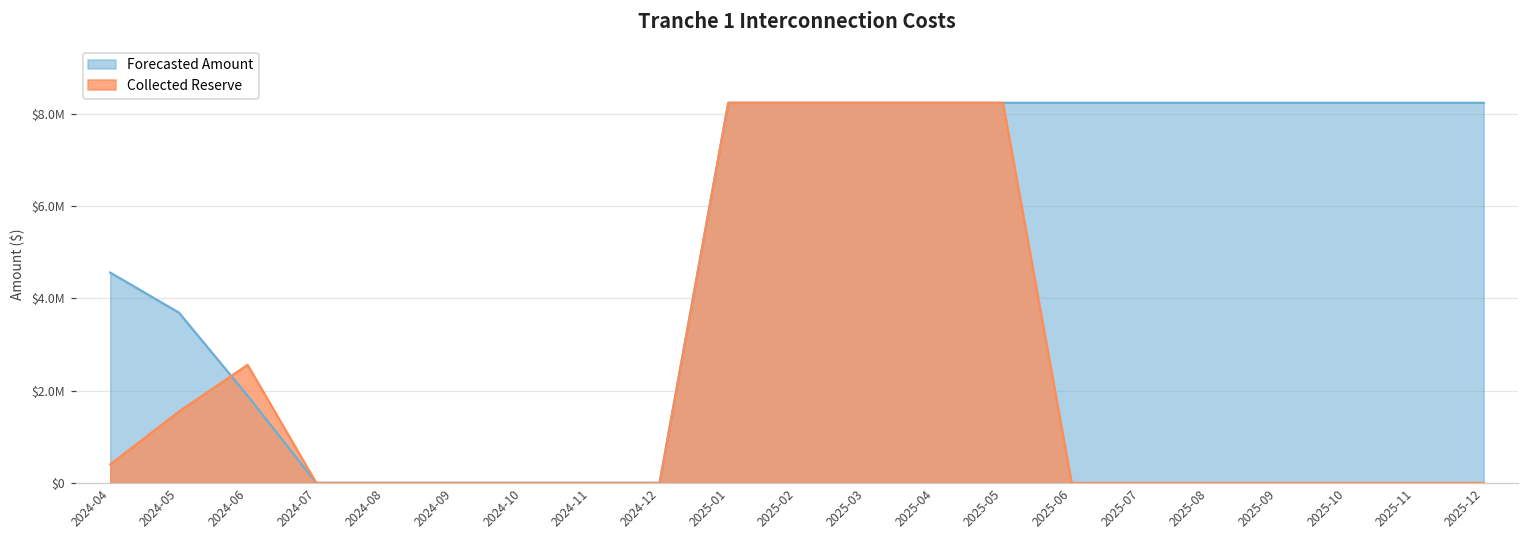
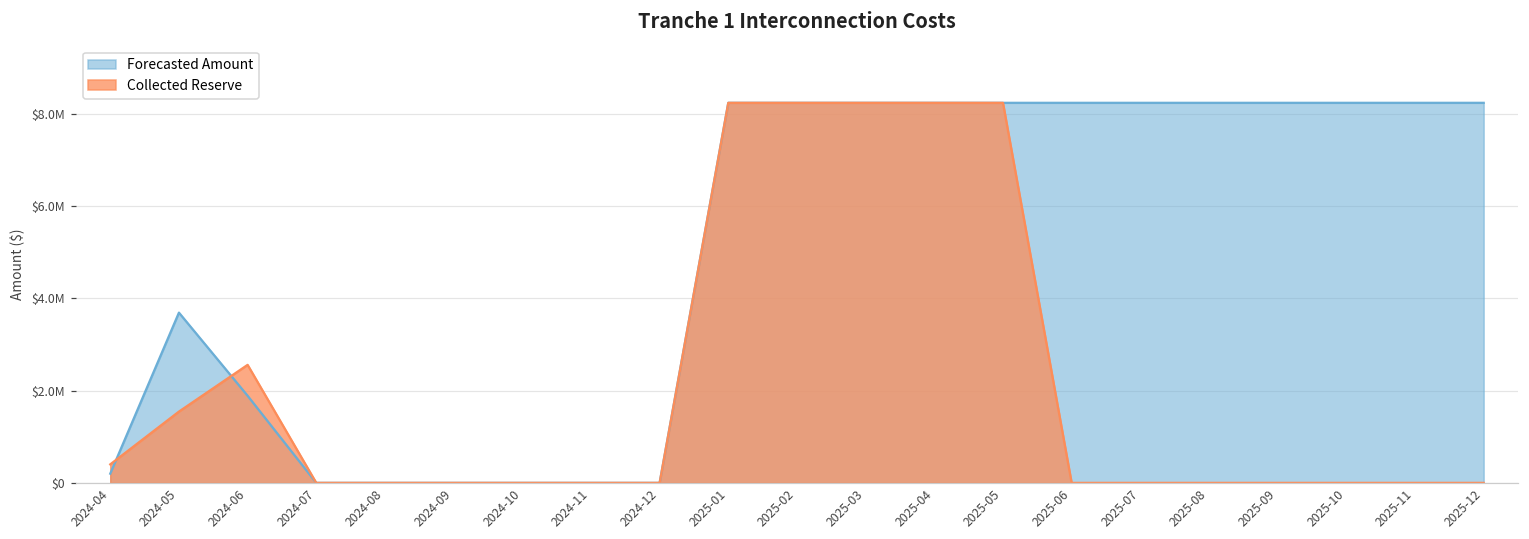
  {
    "Forecasted Amount": {
-     "2024-04": "$4600000",
+     "2024-04": "$200000",
      "2024-05": "$3700000",
      "2024-06": "$1900000",
      "2025-06": "$8200000",
      "2025-07": "$8200000",
      "2025-08": "$8200000",
      "2025-09": "$8200000",
      "2025-10": "$8200000",
      "2025-11": "$8200000",
      "2025-12": "$8200000"
    },
    "Collected Reserve": {
      "2024-04": "$400000",
      "2024-05": "$1500000",
      "2024-06": "$2600000",
      "2025-06": "$0",
      "2025-07": "$0",
      "2025-08": "$0",
      "2025-09": "$0",
      "2025-10": "$0",
      "2025-11": "$0",
      "2025-12": "$0"
    }
  }
